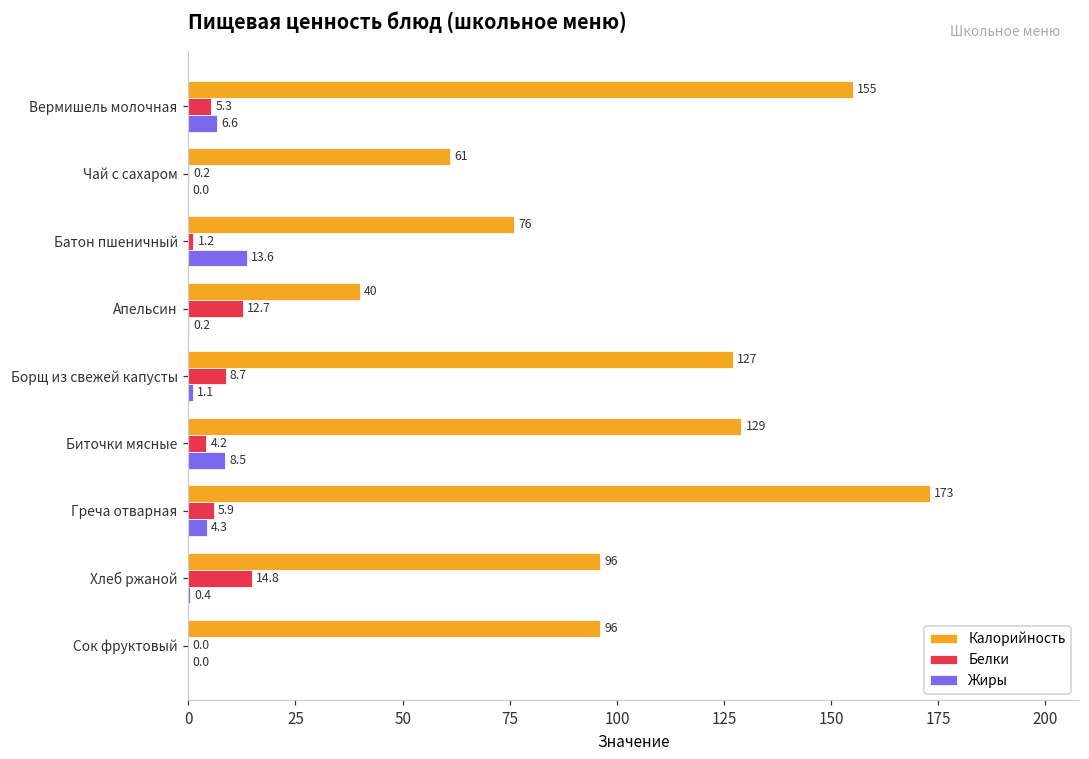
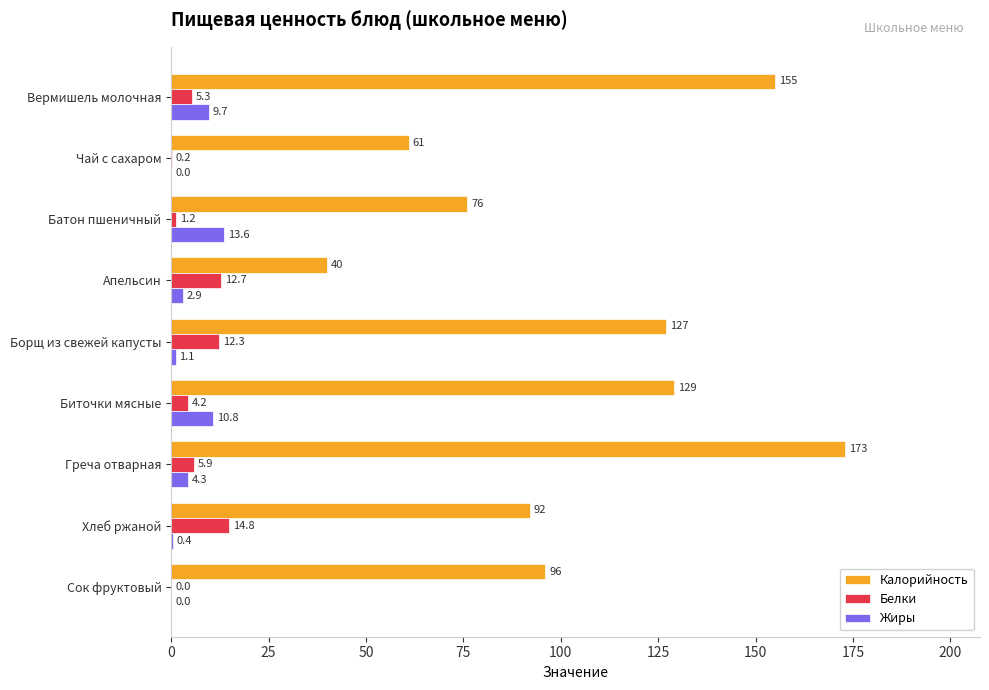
  {
    "Калорийность": {
      "Вермишель молочная": 155,
      "Чай с сахаром": 61,
      "Батон пшеничный": 76,
      "Апельсин": 40,
      "Борщ из свежей капусты": 127,
      "Биточки мясные": 129,
      "Греча отварная": 173,
-     "Хлеб ржаной": 96,
+     "Хлеб ржаной": 92,
      "Сок фруктовый": 96
    },
    "Белки": {
      "Вермишель молочная": 5.3,
      "Чай с сахаром": 0.2,
      "Батон пшеничный": 1.2,
      "Апельсин": 12.7,
-     "Борщ из свежей капусты": 8.7,
+     "Борщ из свежей капусты": 12.3,
      "Биточки мясные": 4.2,
      "Греча отварная": 5.9,
      "Хлеб ржаной": 14.8,
      "Сок фруктовый": 0.0
    },
    "Жиры": {
-     "Вермишель молочная": 6.6,
+     "Вермишель молочная": 9.7,
      "Чай с сахаром": 0.0,
      "Батон пшеничный": 13.6,
-     "Апельсин": 0.2,
+     "Апельсин": 2.9,
      "Борщ из свежей капусты": 1.1,
-     "Биточки мясные": 8.5,
+     "Биточки мясные": 10.8,
      "Греча отварная": 4.3,
      "Хлеб ржаной": 0.4,
      "Сок фруктовый": 0.0
    }
  }
